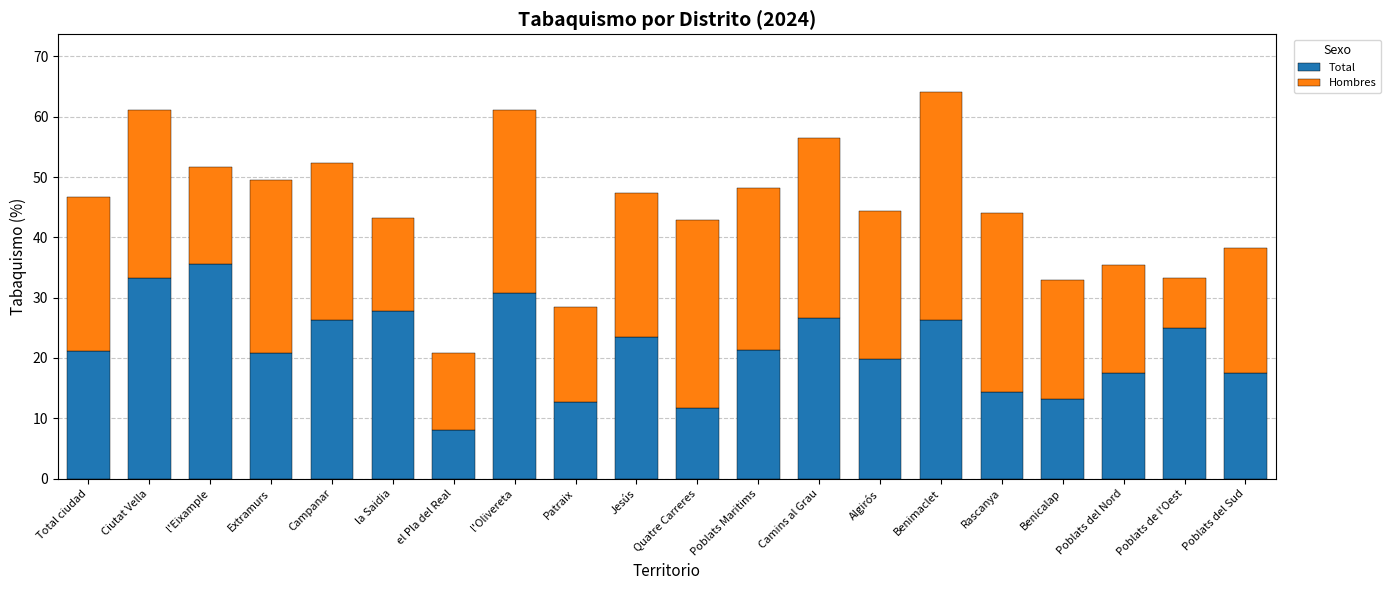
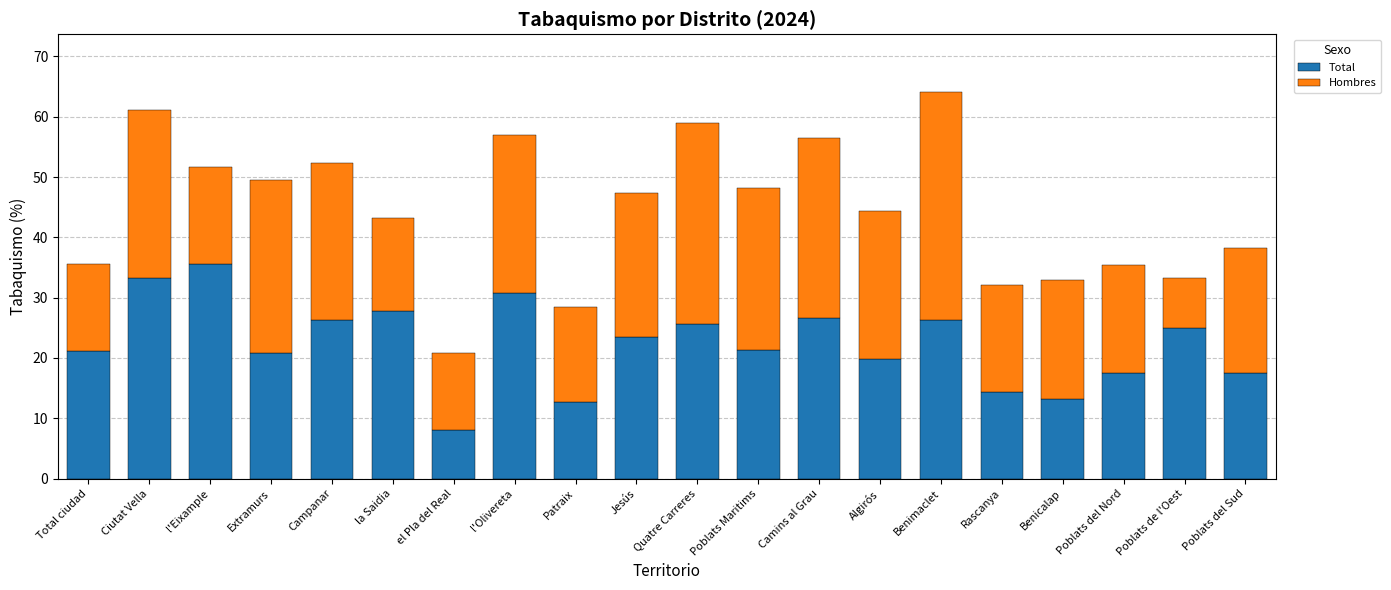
  {
    "Total": {
      "Total ciudad": 21,
      "Ciutat Vella": 33,
      "l'Eixample": 36,
      "Extramurs": 21,
      "Campanar": 26,
      "la Saidia": 28,
      "el Pla del Real": 8,
      "l'Olivereta": 31,
      "Patraix": 13,
      "Jesús": 23,
-     "Quatre Carreres": 12,
+     "Quatre Carreres": 26,
      "Poblats Maritims": 21,
      "Camins al Grau": 27,
      "Algirós": 20,
      "Benimaclet": 26,
      "Rascanya": 14,
      "Benicalap": 13,
      "Poblats del Nord": 18,
      "Poblats de l'Oest": 25,
      "Poblats del Sud": 17
    },
    "Hombres": {
-     "Total ciudad": 26,
+     "Total ciudad": 14,
      "Ciutat Vella": 28,
      "l'Eixample": 16,
      "Extramurs": 29,
      "Campanar": 26,
      "la Saidia": 15,
      "el Pla del Real": 13,
-     "l'Olivereta": 30,
+     "l'Olivereta": 26,
      "Patraix": 16,
      "Jesús": 24,
-     "Quatre Carreres": 31,
+     "Quatre Carreres": 33,
      "Poblats Maritims": 27,
      "Camins al Grau": 30,
      "Algirós": 25,
      "Benimaclet": 38,
-     "Rascanya": 30,
+     "Rascanya": 18,
      "Benicalap": 20,
      "Poblats del Nord": 18,
      "Poblats de l'Oest": 8,
      "Poblats del Sud": 21
    }
  }
